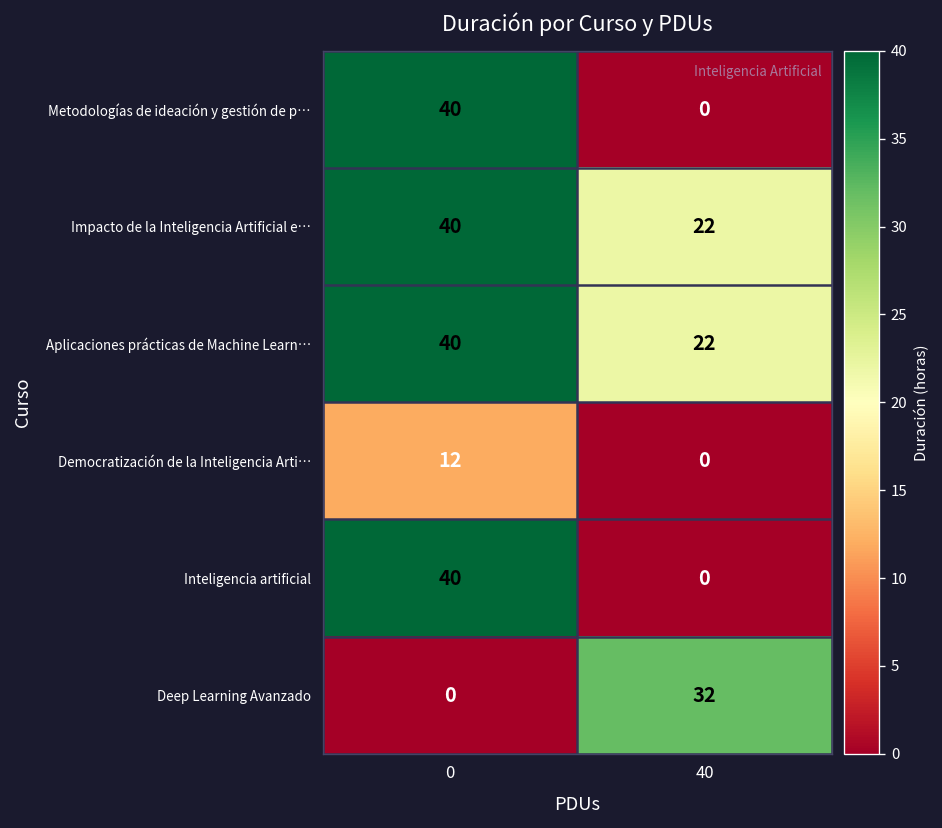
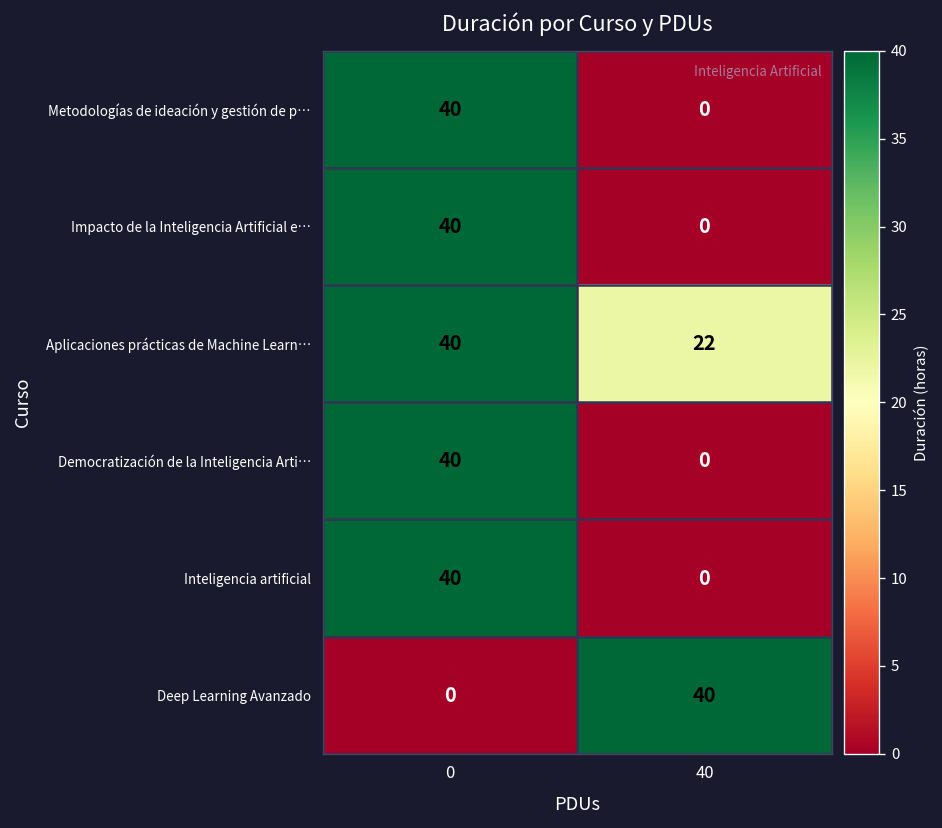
  {
    "Metodologías de ideación y gestión de p…": {
      "0": 40
    },
    "Impacto de la Inteligencia Artificial e…": {
      "0": 40,
-     "40": 22
+     "40": 0
    },
    "Aplicaciones prácticas de Machine Learn…": {
      "0": 40,
      "40": 22
    },
    "Democratización de la Inteligencia Arti…": {
-     "0": 12,
+     "0": 40,
      "40": 0
    },
    "Inteligencia artificial": {
      "0": 40,
      "40": 0
    },
    "Deep Learning Avanzado": {
      "0": 0,
-     "40": 32
+     "40": 40
    }
  }
